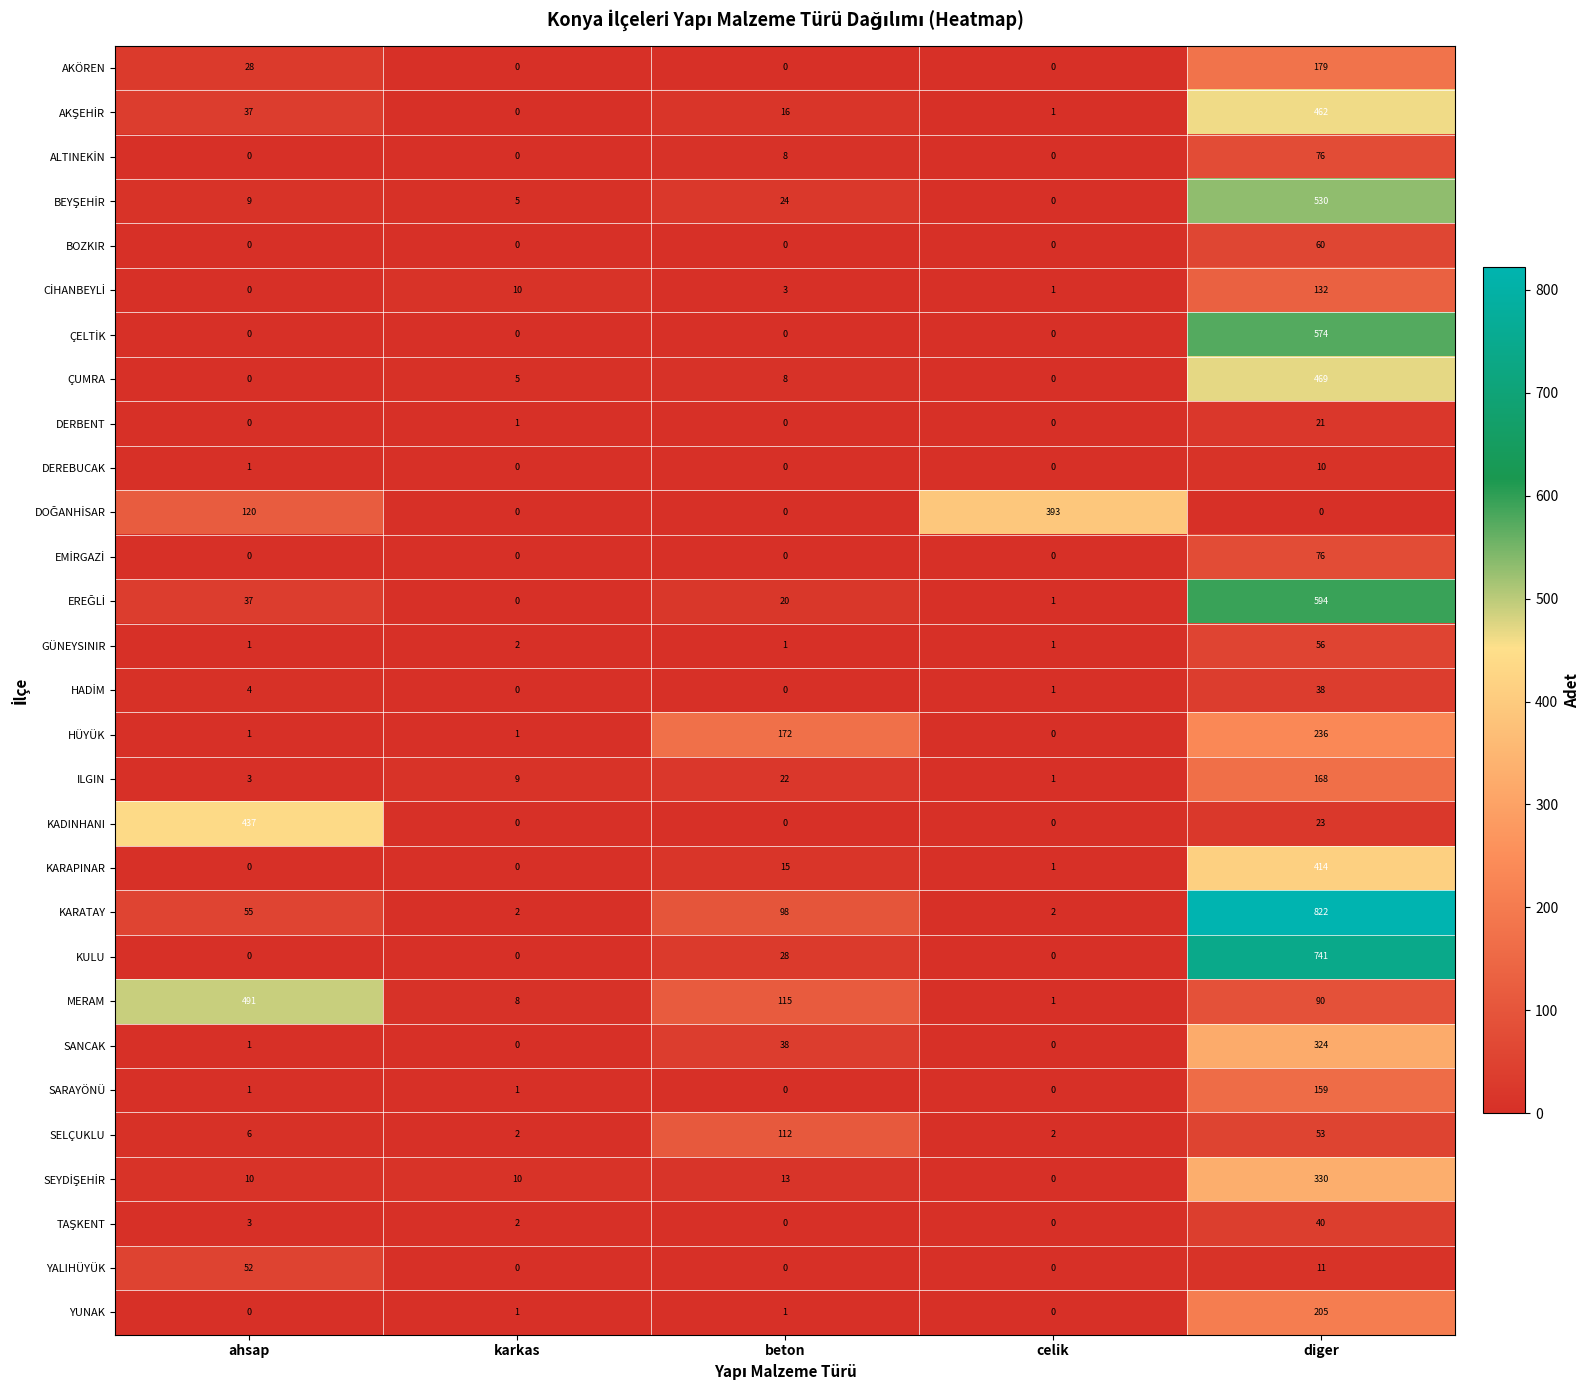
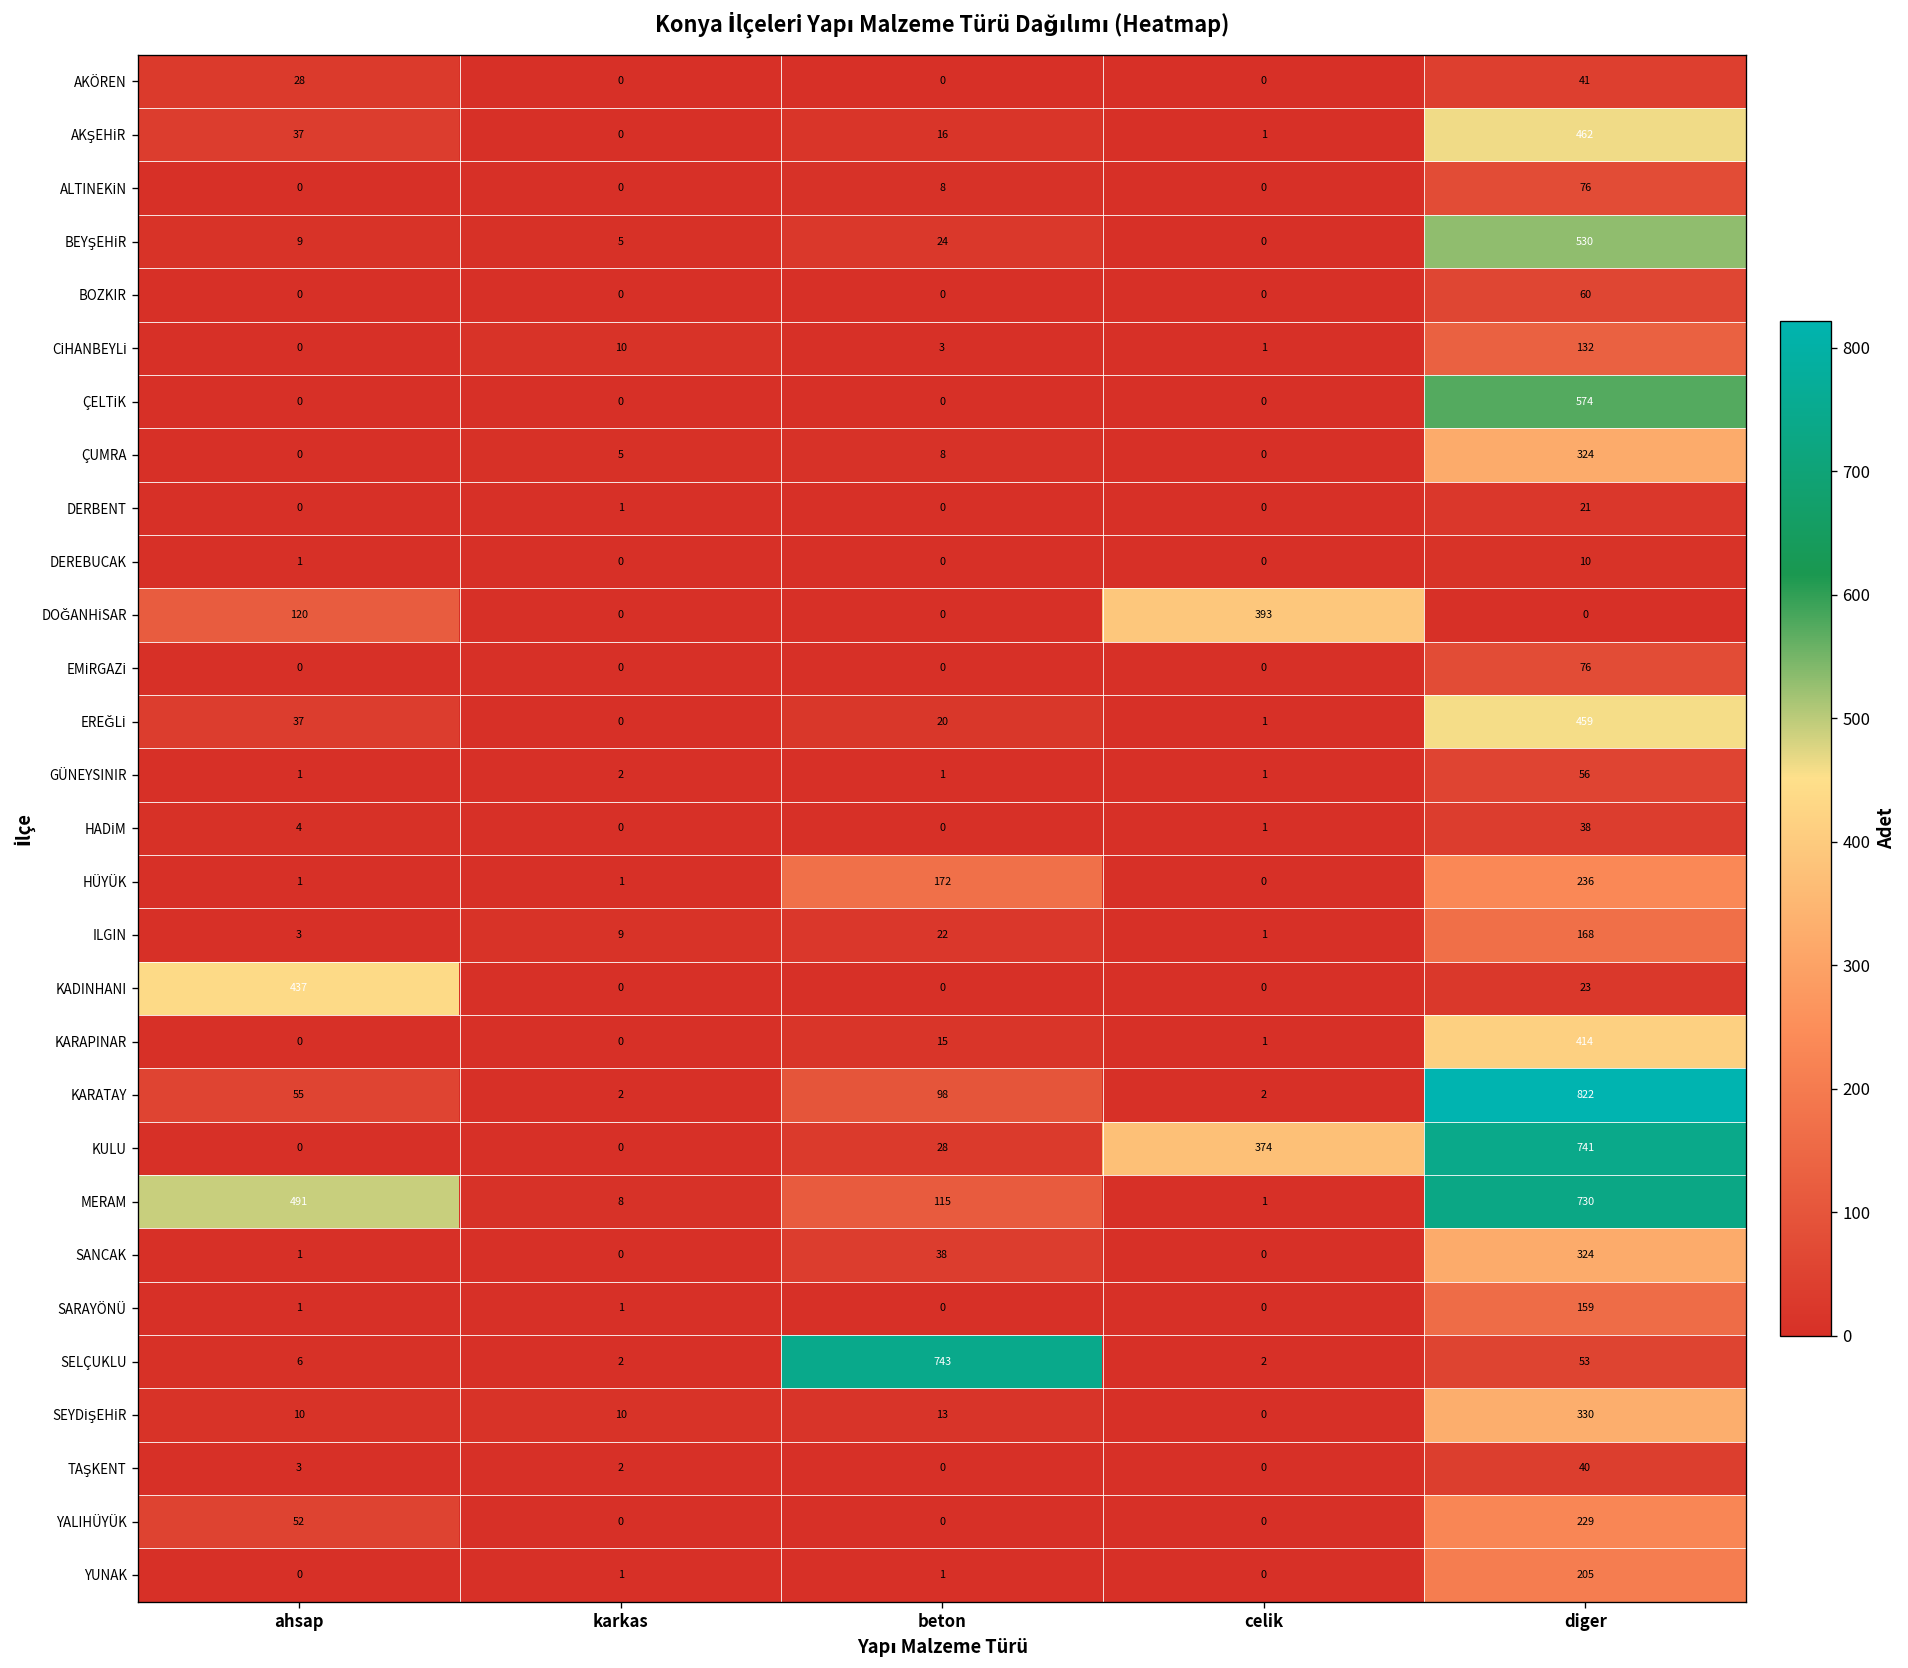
  {
    "AKÖREN": {
      "ahsap": 28,
      "karkas": 0,
      "beton": 0,
      "celik": 0,
-     "diger": 179
+     "diger": 41
    },
    "AKŞEHİR": {
      "ahsap": 37,
      "karkas": 0,
      "beton": 16,
      "celik": 1,
      "diger": 462
    },
    "ALTINEKİN": {
      "ahsap": 0,
      "karkas": 0,
      "beton": 8,
      "celik": 0,
      "diger": 76
    },
    "BEYŞEHİR": {
      "ahsap": 9,
      "karkas": 5,
      "beton": 24,
      "celik": 0,
      "diger": 530
    },
    "BOZKIR": {
      "ahsap": 0,
      "karkas": 0,
      "beton": 0,
      "celik": 0,
      "diger": 60
    },
    "CİHANBEYLİ": {
      "ahsap": 0,
      "karkas": 10,
      "beton": 3,
      "celik": 1,
      "diger": 132
    },
    "ÇELTİK": {
      "ahsap": 0,
      "karkas": 0,
      "beton": 0,
      "celik": 0,
      "diger": 574
    },
    "ÇUMRA": {
      "ahsap": 0,
      "karkas": 5,
      "beton": 8,
      "celik": 0,
-     "diger": 469
+     "diger": 324
    },
    "DERBENT": {
      "ahsap": 0,
      "karkas": 1,
      "beton": 0,
      "celik": 0,
      "diger": 21
    },
    "DEREBUCAK": {
      "ahsap": 1,
      "karkas": 0,
      "beton": 0,
      "celik": 0,
      "diger": 10
    },
    "DOĞANHİSAR": {
      "ahsap": 120,
      "karkas": 0,
      "beton": 0,
      "celik": 393,
      "diger": 0
    },
    "EMİRGAZİ": {
      "ahsap": 0,
      "karkas": 0,
      "beton": 0,
      "celik": 0,
      "diger": 76
    },
    "EREĞLİ": {
      "ahsap": 37,
      "karkas": 0,
      "beton": 20,
      "celik": 1,
-     "diger": 594
+     "diger": 459
    },
    "GÜNEYSINIR": {
      "ahsap": 1,
      "karkas": 2,
      "beton": 1,
      "celik": 1,
      "diger": 56
    },
    "HADİM": {
      "ahsap": 4,
      "karkas": 0,
      "beton": 0,
      "celik": 1,
      "diger": 38
    },
    "HÜYÜK": {
      "ahsap": 1,
      "karkas": 1,
      "beton": 172,
      "celik": 0,
      "diger": 236
    },
    "ILGIN": {
      "ahsap": 3,
      "karkas": 9,
      "beton": 22,
      "celik": 1,
      "diger": 168
    },
    "KADINHANI": {
      "ahsap": 437,
      "karkas": 0,
      "beton": 0,
      "celik": 0,
      "diger": 23
    },
    "KARAPINAR": {
      "ahsap": 0,
      "karkas": 0,
      "beton": 15,
      "celik": 1,
      "diger": 414
    },
    "KARATAY": {
      "ahsap": 55,
      "karkas": 2,
      "beton": 98,
      "celik": 2,
      "diger": 822
    },
    "KULU": {
      "ahsap": 0,
      "karkas": 0,
      "beton": 28,
-     "celik": 0,
+     "celik": 374,
      "diger": 741
    },
    "MERAM": {
      "ahsap": 491,
      "karkas": 8,
      "beton": 115,
      "celik": 1,
-     "diger": 90
+     "diger": 730
    },
    "SANCAK": {
      "ahsap": 1,
      "karkas": 0,
      "beton": 38,
      "celik": 0,
      "diger": 324
    },
    "SARAYÖNÜ": {
      "ahsap": 1,
      "karkas": 1,
      "beton": 0,
      "celik": 0,
      "diger": 159
    },
    "SELÇUKLU": {
      "ahsap": 6,
      "karkas": 2,
-     "beton": 112,
+     "beton": 743,
      "celik": 2,
      "diger": 53
    },
    "SEYDİŞEHİR": {
      "ahsap": 10,
      "karkas": 10,
      "beton": 13,
      "celik": 0,
      "diger": 330
    },
    "TAŞKENT": {
      "ahsap": 3,
      "karkas": 2,
      "beton": 0,
      "celik": 0,
      "diger": 40
    },
    "YALIHÜYÜK": {
      "ahsap": 52,
      "karkas": 0,
      "beton": 0,
      "celik": 0,
-     "diger": 11
+     "diger": 229
    },
    "YUNAK": {
      "ahsap": 0,
      "karkas": 1,
      "beton": 1,
      "celik": 0,
      "diger": 205
    }
  }
